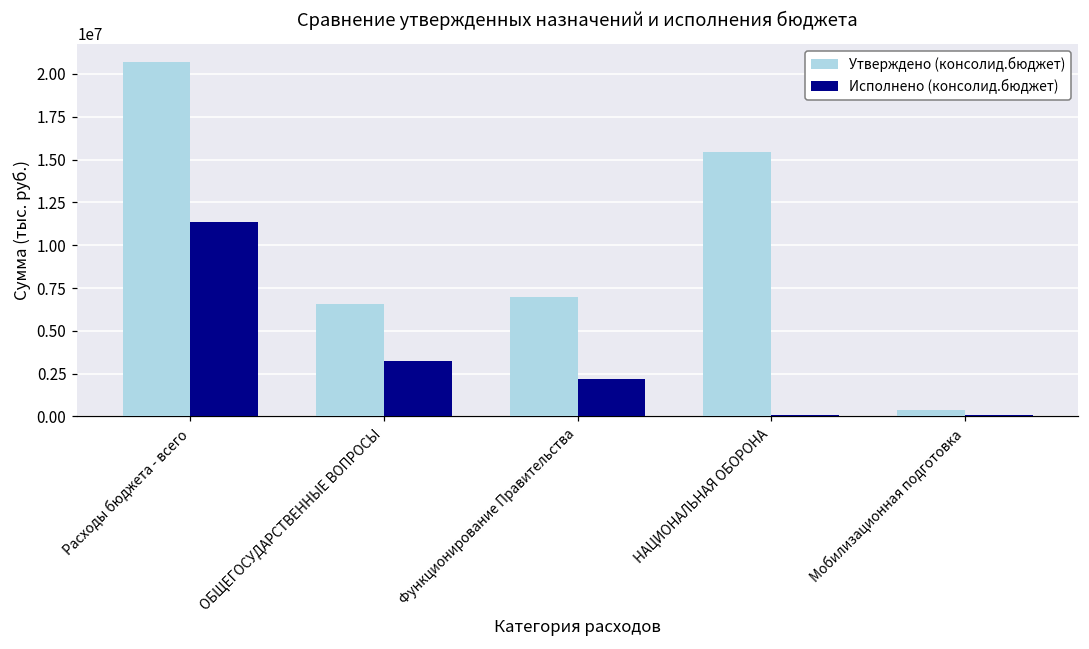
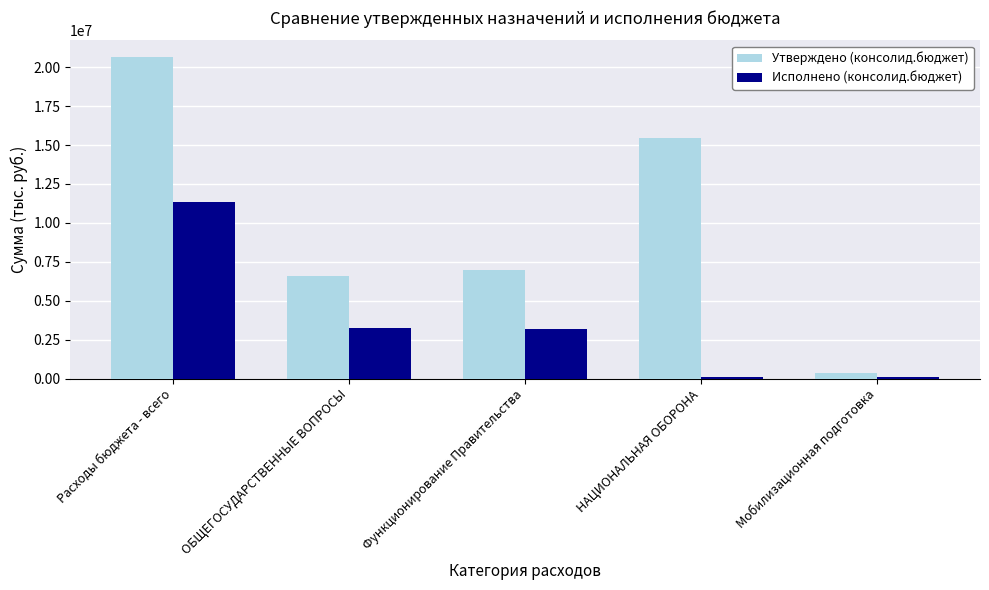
  {
    "Утверждено (консолид.бюджет)": {
      "Расходы бюджета - всего": 20700000,
      "ОБЩЕГОСУДАРСТВЕННЫЕ ВОПРОСЫ": 6600000,
      "Функционирование Правительства": 7000000,
      "НАЦИОНАЛЬНАЯ ОБОРОНА": 15500000,
      "Мобилизационная подготовка": 400000
    },
    "Исполнено (консолид.бюджет)": {
      "Расходы бюджета - всего": 11400000,
      "ОБЩЕГОСУДАРСТВЕННЫЕ ВОПРОСЫ": 3200000,
-     "Функционирование Правительства": 2200000
+     "Функционирование Правительства": 3200000
    }
  }
